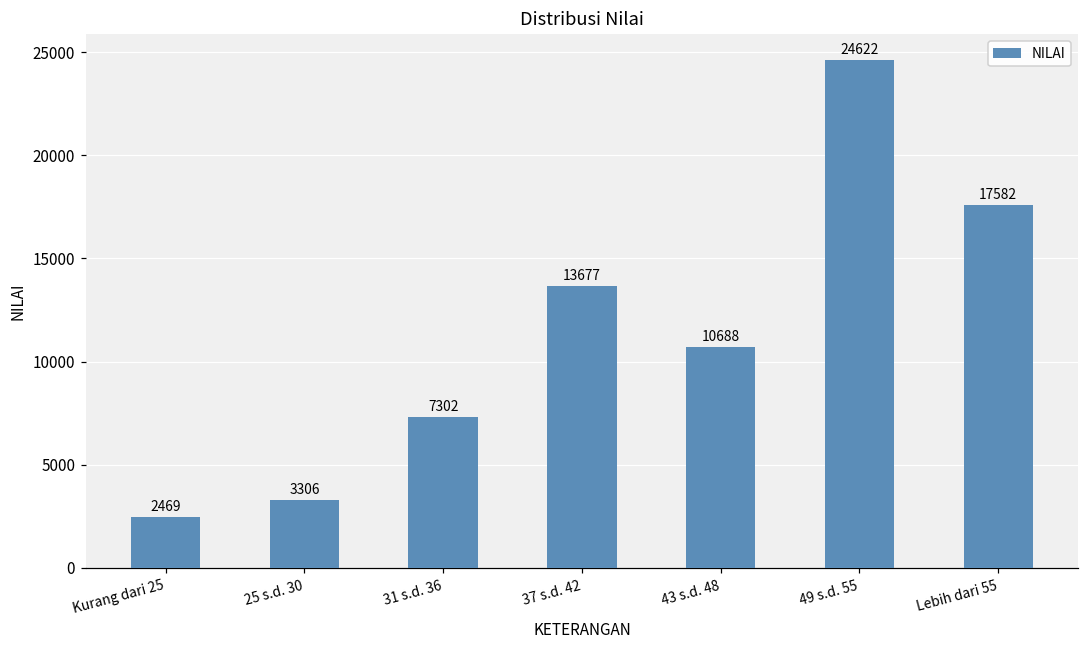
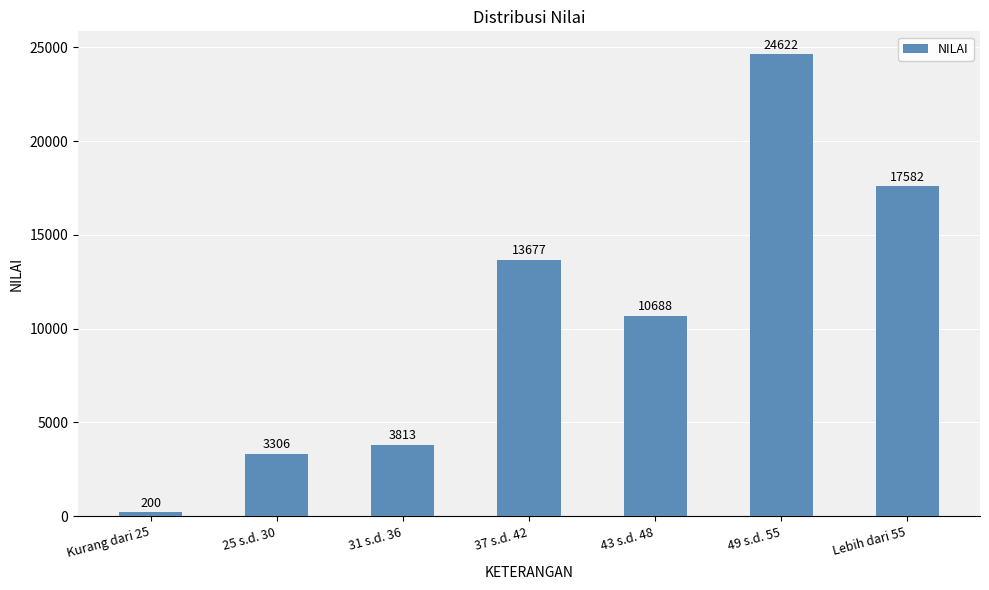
  {
-   "Kurang dari 25": 2469,
+   "Kurang dari 25": 200,
    "25 s.d. 30": 3306,
-   "31 s.d. 36": 7302,
+   "31 s.d. 36": 3813,
    "37 s.d. 42": 13677,
    "43 s.d. 48": 10688,
    "49 s.d. 55": 24622,
    "Lebih dari 55": 17582
  }
